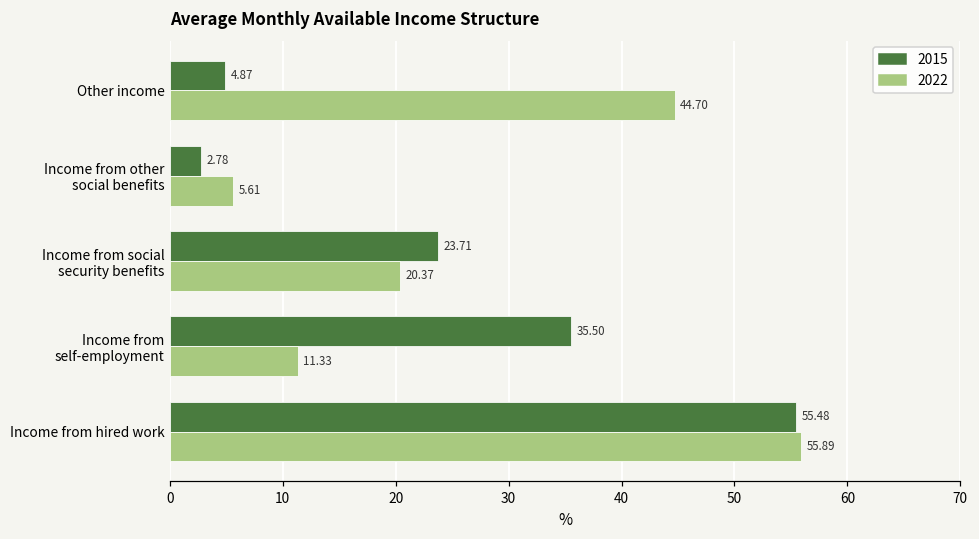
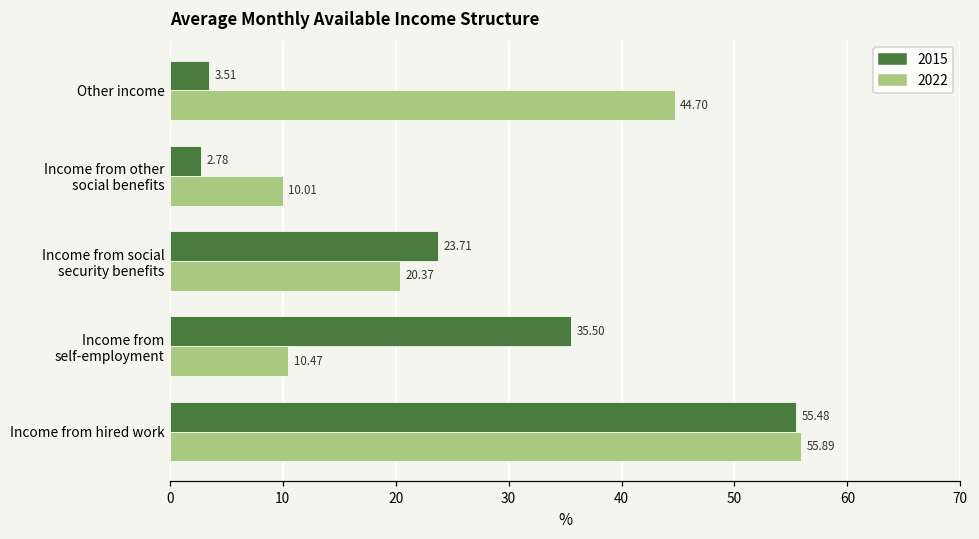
  {
    "2015": {
-     "Other income": 4.87,
+     "Other income": 3.51,
      "Income from other social benefits": 2.78,
      "Income from social security benefits": 23.71,
      "Income from self-employment": 35.50,
      "Income from hired work": 55.48
    },
    "2022": {
      "Other income": 44.70,
-     "Income from other social benefits": 5.61,
+     "Income from other social benefits": 10.01,
      "Income from social security benefits": 20.37,
-     "Income from self-employment": 11.33,
+     "Income from self-employment": 10.47,
      "Income from hired work": 55.89
    }
  }
